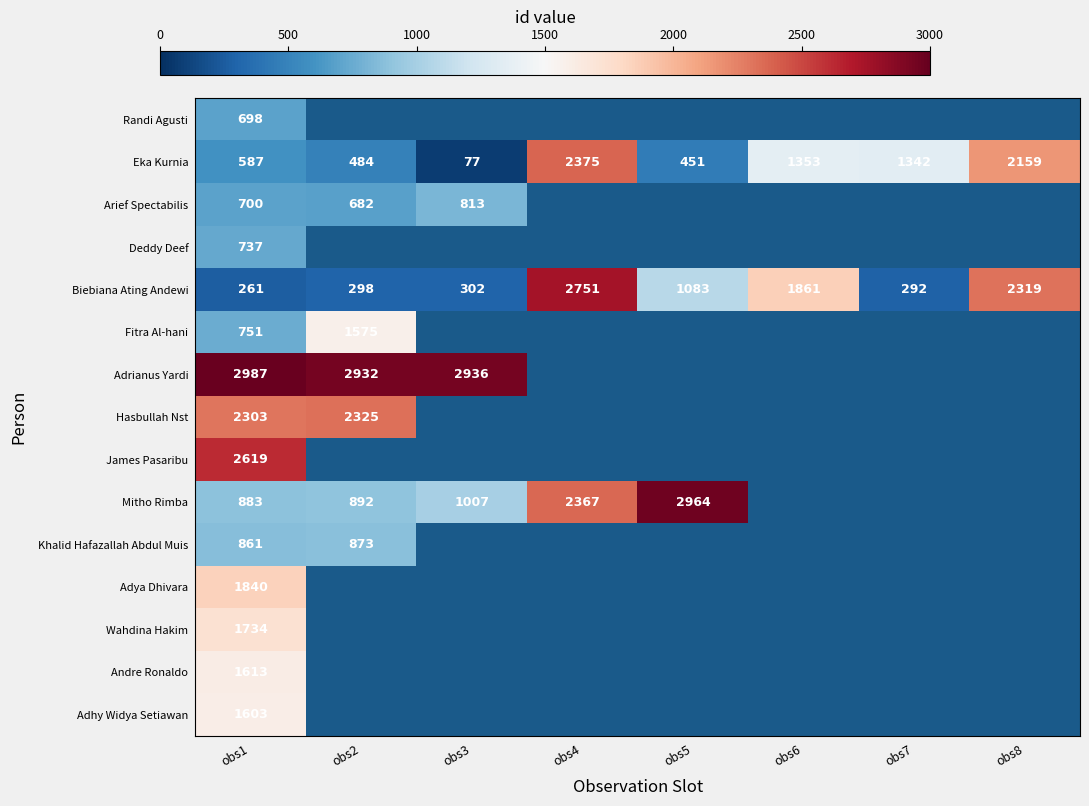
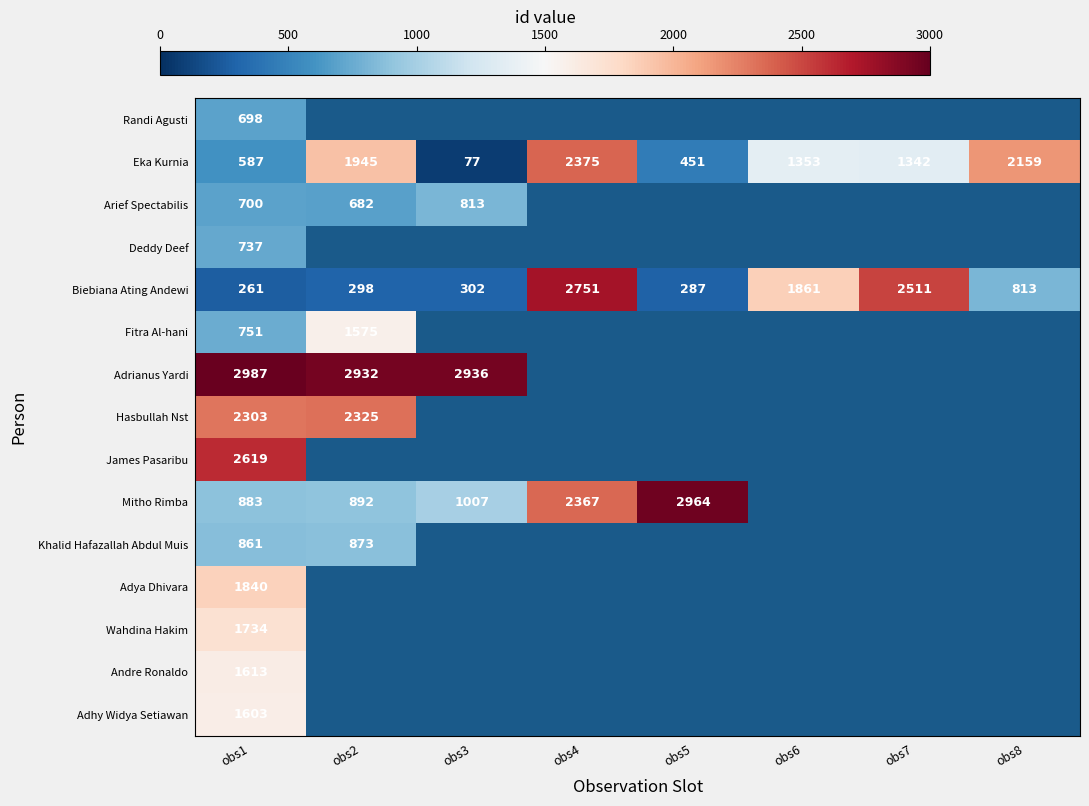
  {
    "Randi Agusti": {
      "obs1": 698
    },
    "Eka Kurnia": {
      "obs1": 587,
-     "obs2": 484,
+     "obs2": 1945,
      "obs3": 77,
      "obs4": 2375,
      "obs5": 451,
      "obs8": 2159
    },
    "Arief Spectabilis": {
      "obs1": 700,
      "obs2": 682,
      "obs3": 813
    },
    "Deddy Deef": {
      "obs1": 737
    },
    "Biebiana Ating Andewi": {
      "obs1": 261,
      "obs2": 298,
      "obs3": 302,
      "obs4": 2751,
-     "obs5": 1083,
+     "obs5": 287,
      "obs6": 1861,
-     "obs7": 292,
-     "obs8": 2319
+     "obs7": 2511,
+     "obs8": 813
    },
    "Fitra Al-hani": {
      "obs1": 751
    },
    "Adrianus Yardi": {
      "obs1": 2987,
      "obs2": 2932,
      "obs3": 2936
    },
    "Hasbullah Nst": {
      "obs1": 2303,
      "obs2": 2325
    },
    "James Pasaribu": {
      "obs1": 2619
    },
    "Mitho Rimba": {
      "obs1": 883,
      "obs2": 892,
      "obs3": 1007,
      "obs4": 2367,
      "obs5": 2964
    },
    "Khalid Hafazallah Abdul Muis": {
      "obs1": 861,
      "obs2": 873
    },
    "Adya Dhivara": {
      "obs1": 1840
    }
  }
